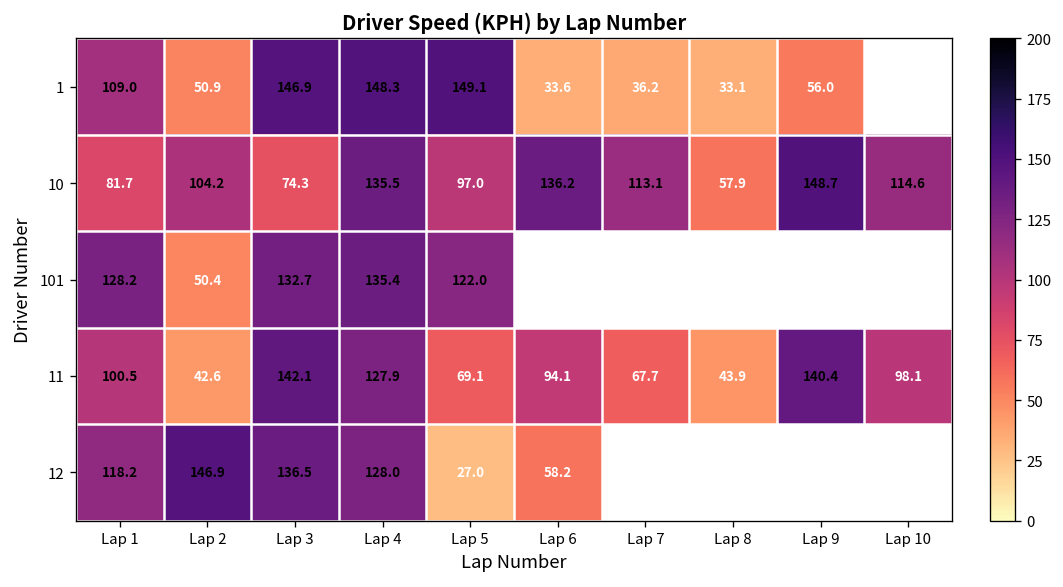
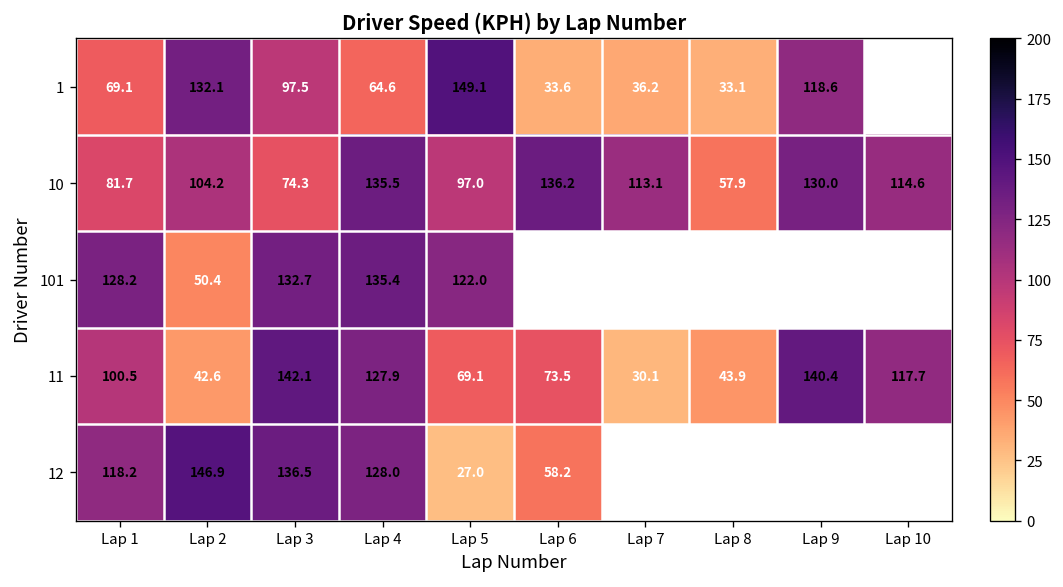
  {
    "1": {
-     "Lap 1": 109.0,
-     "Lap 2": 50.9,
-     "Lap 3": 146.9,
-     "Lap 4": 148.3,
+     "Lap 1": 69.1,
+     "Lap 2": 132.1,
+     "Lap 3": 97.5,
+     "Lap 4": 64.6,
      "Lap 5": 149.1,
      "Lap 6": 33.6,
      "Lap 7": 36.2,
      "Lap 8": 33.1,
-     "Lap 9": 56.0
+     "Lap 9": 118.6
    },
    "10": {
      "Lap 1": 81.7,
      "Lap 2": 104.2,
      "Lap 3": 74.3,
      "Lap 4": 135.5,
      "Lap 5": 97.0,
      "Lap 6": 136.2,
      "Lap 7": 113.1,
      "Lap 8": 57.9,
-     "Lap 9": 148.7,
+     "Lap 9": 130.0,
      "Lap 10": 114.6
    },
    "101": {
      "Lap 1": 128.2,
      "Lap 2": 50.4,
      "Lap 3": 132.7,
      "Lap 4": 135.4,
      "Lap 5": 122.0
    },
    "11": {
      "Lap 1": 100.5,
      "Lap 2": 42.6,
      "Lap 3": 142.1,
      "Lap 4": 127.9,
      "Lap 5": 69.1,
-     "Lap 6": 94.1,
-     "Lap 7": 67.7,
+     "Lap 6": 73.5,
+     "Lap 7": 30.1,
      "Lap 8": 43.9,
      "Lap 9": 140.4,
-     "Lap 10": 98.1
+     "Lap 10": 117.7
    },
    "12": {
      "Lap 1": 118.2,
      "Lap 2": 146.9,
      "Lap 3": 136.5,
      "Lap 4": 128.0,
      "Lap 5": 27.0,
      "Lap 6": 58.2
    }
  }
